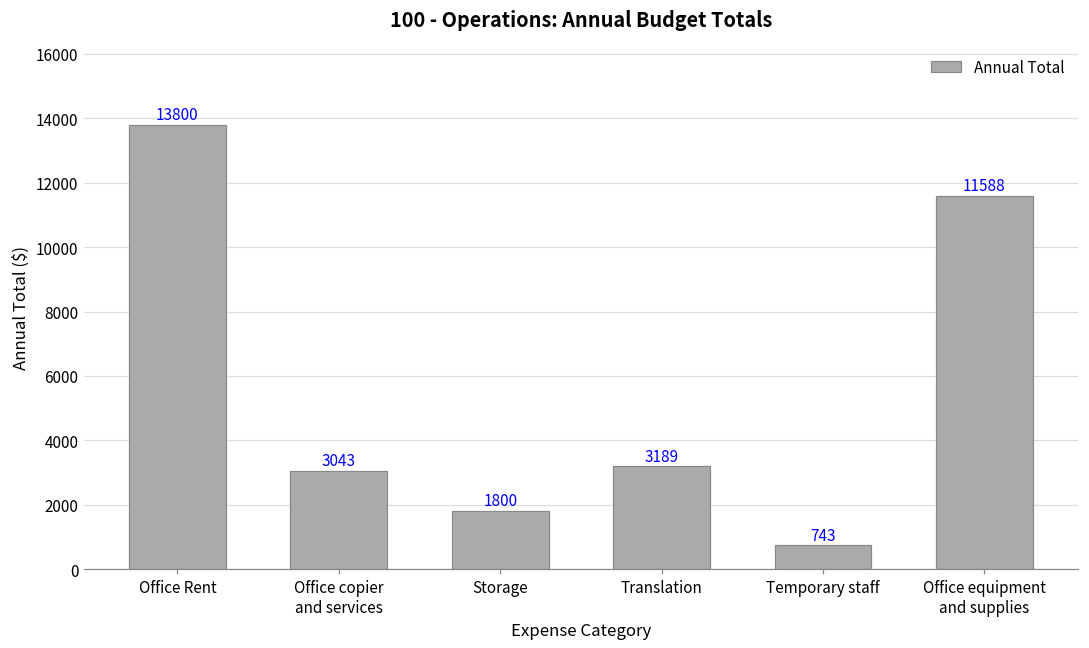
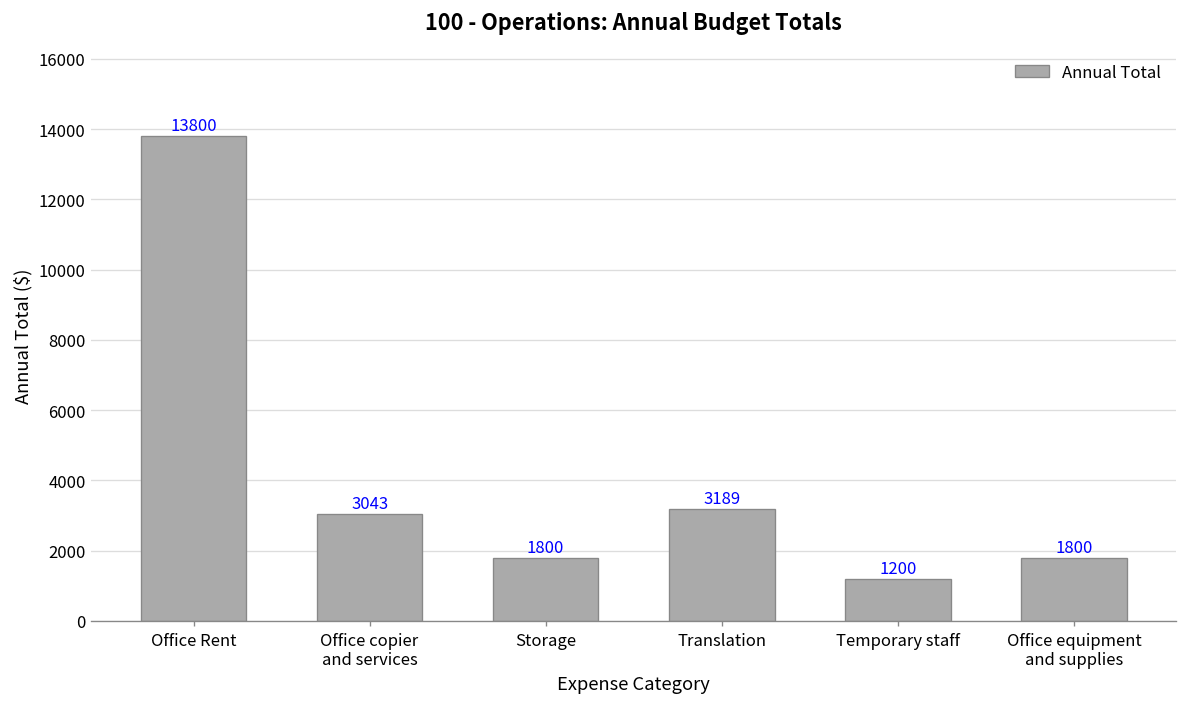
  {
    "Office Rent": 13800,
    "Office copier and services": 3043,
    "Storage": 1800,
    "Translation": 3189,
-   "Temporary staff": 743,
-   "Office equipment and supplies": 11588
+   "Temporary staff": 1200,
+   "Office equipment and supplies": 1800
  }
